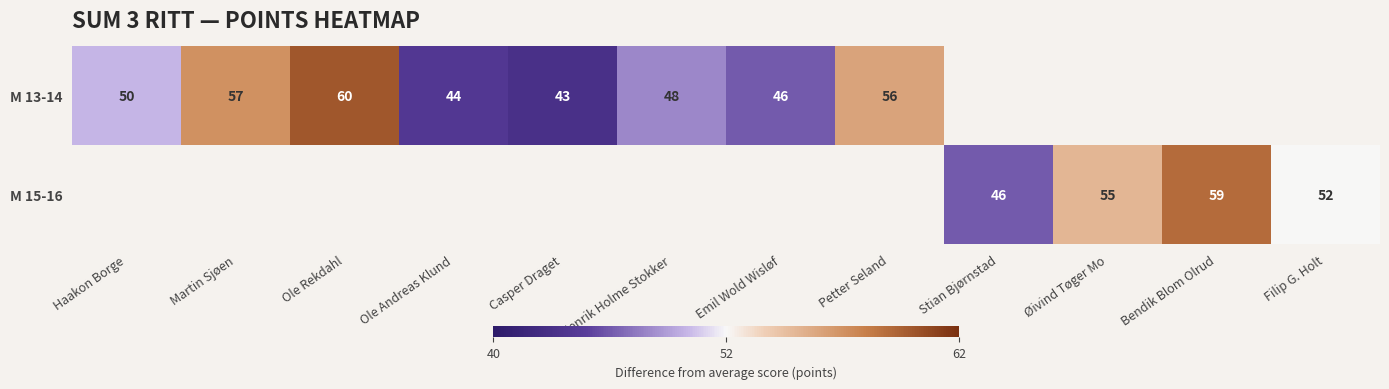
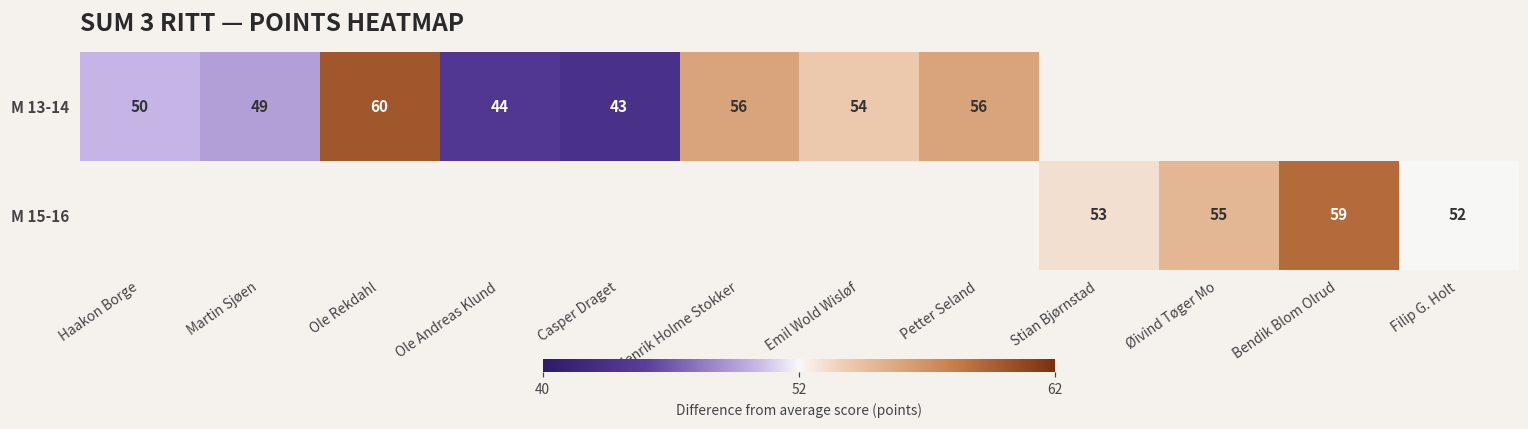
  {
    "M 13-14": {
      "Haakon Borge": 50,
-     "Martin Sjøen": 57,
+     "Martin Sjøen": 49,
      "Ole Rekdahl": 60,
      "Ole Andreas Klund": 44,
      "Casper Draget": 43,
-     "Henrik Holme Stokker": 48,
-     "Emil Wold Wisløf": 46,
+     "Henrik Holme Stokker": 56,
+     "Emil Wold Wisløf": 54,
      "Petter Seland": 56
    },
    "M 15-16": {
-     "Stian Bjørnstad": 46,
+     "Stian Bjørnstad": 53,
      "Øivind Tøger Mo": 55,
      "Bendik Blom Olrud": 59,
      "Filip G. Holt": 52
    }
  }
